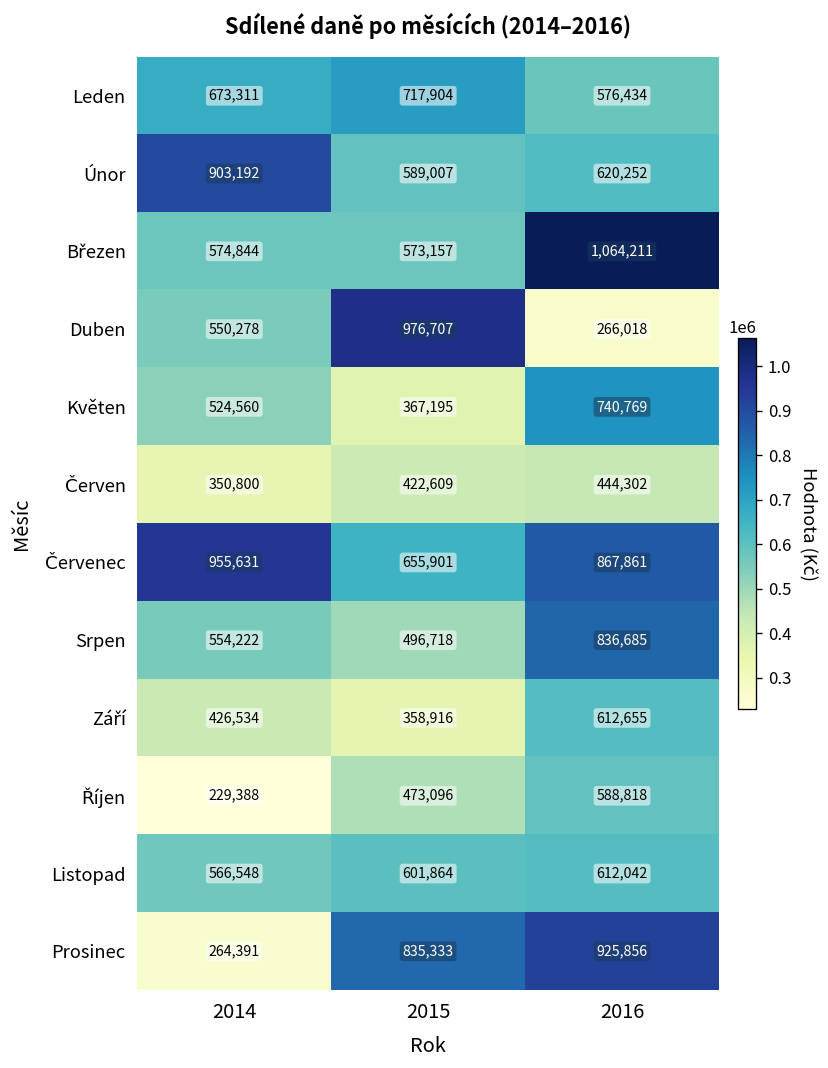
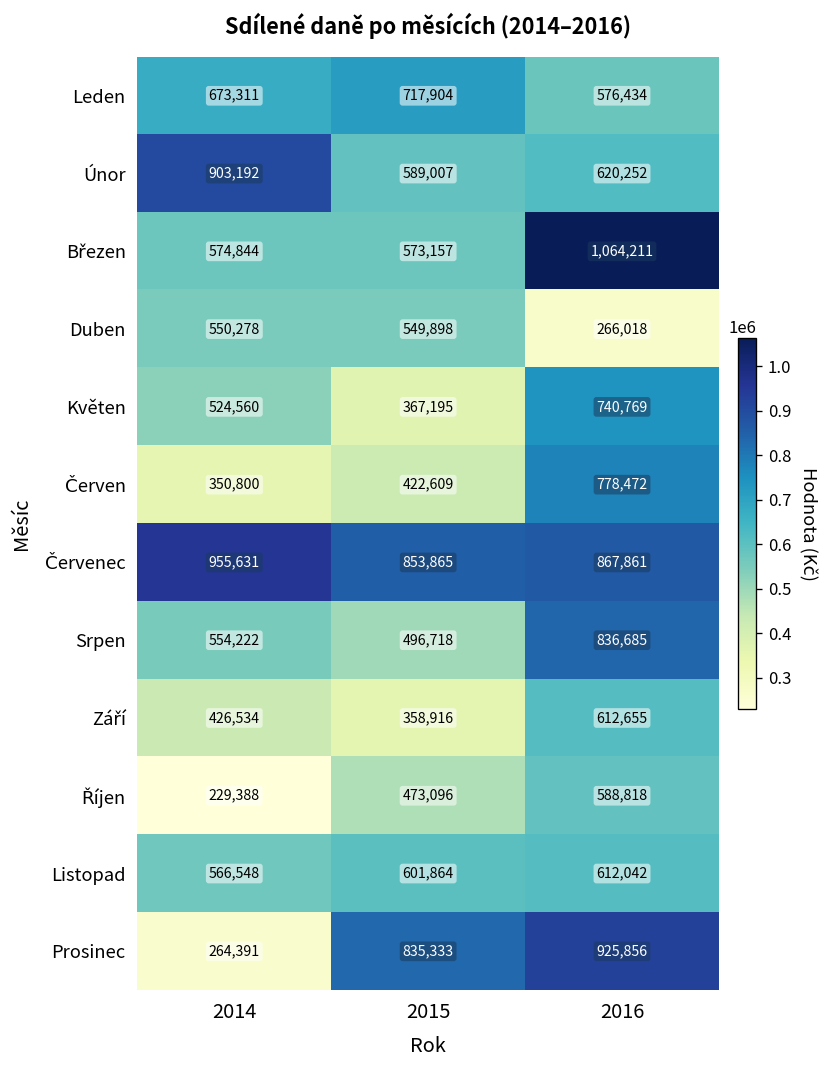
  {
    "Duben": {
-     "2015": "976,707"
+     "2015": "549,898"
    },
    "Červen": {
-     "2016": "444,302"
+     "2016": "778,472"
    },
    "Červenec": {
-     "2015": "655,901"
+     "2015": "853,865"
    }
  }
